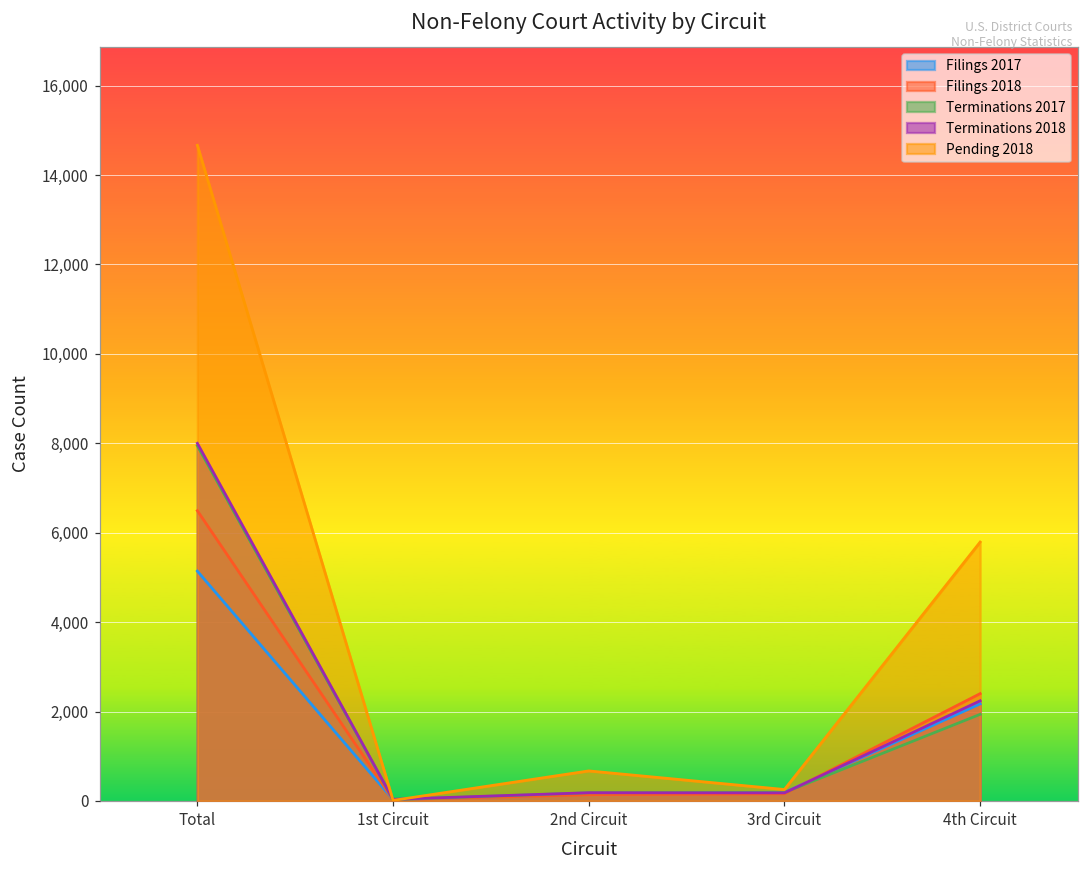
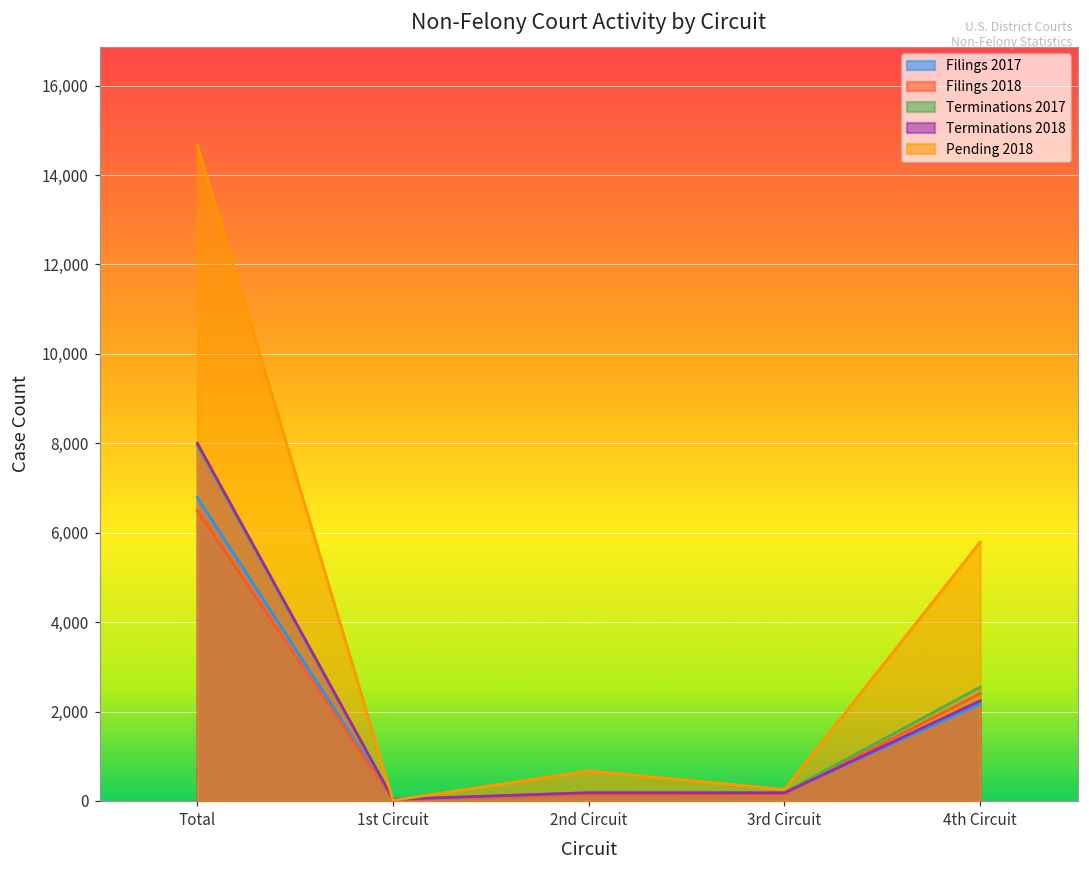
  {
    "Filings 2017": {
-     "Total": "5,100",
+     "Total": "6,800",
      "4th Circuit": "2,200"
    },
    "Terminations 2017": {
-     "4th Circuit": "1,900"
+     "4th Circuit": "2,500"
    },
    "Terminations 2018": {
      "4th Circuit": "2,200"
    }
  }
